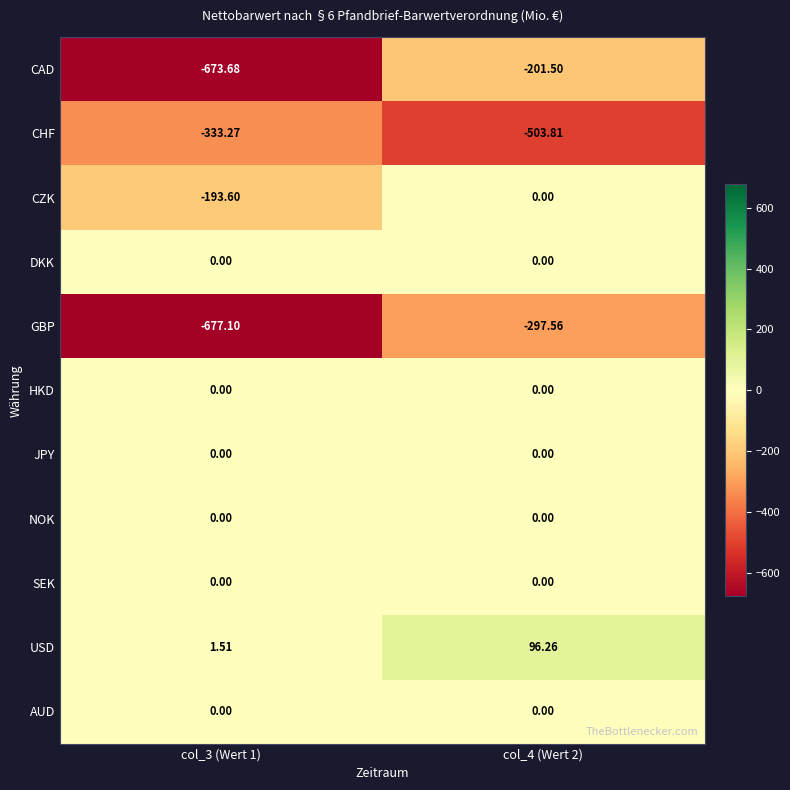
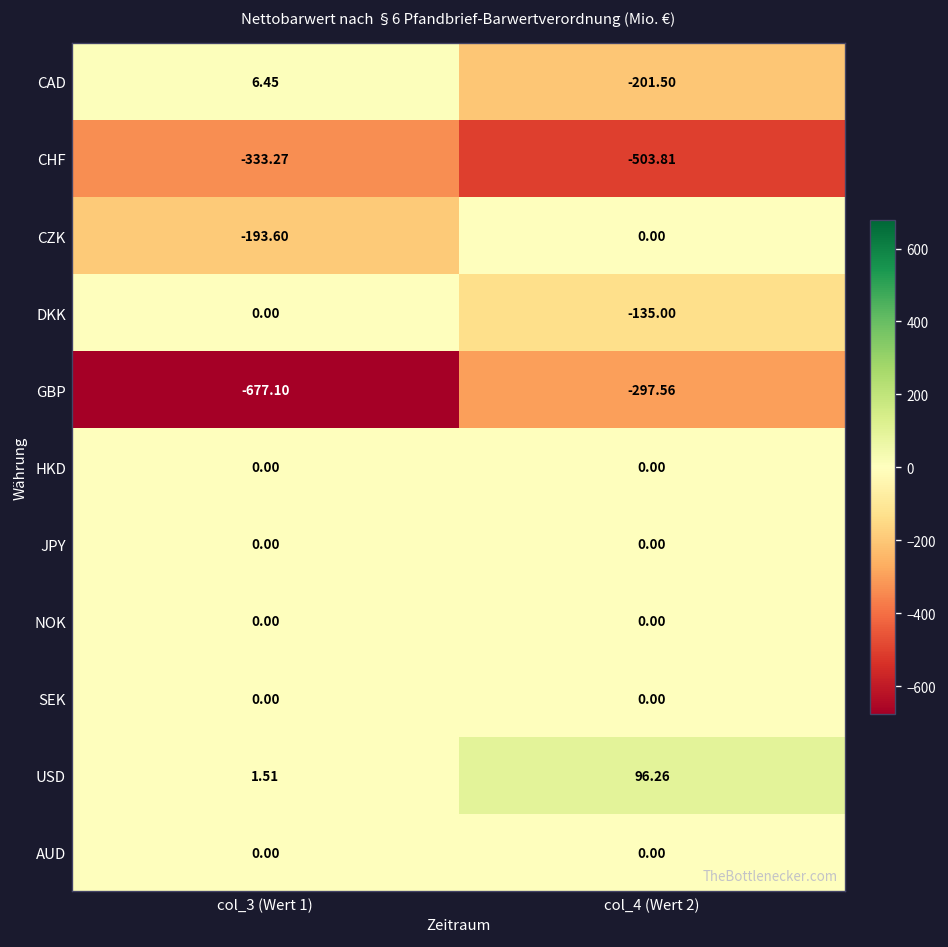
  {
    "CAD": {
-     "col_3 (Wert 1)": -673.68,
+     "col_3 (Wert 1)": 6.45,
      "col_4 (Wert 2)": -201.50
    },
    "CHF": {
      "col_3 (Wert 1)": -333.27,
      "col_4 (Wert 2)": -503.81
    },
    "CZK": {
      "col_3 (Wert 1)": -193.60,
      "col_4 (Wert 2)": 0.00
    },
    "DKK": {
      "col_3 (Wert 1)": 0.00,
-     "col_4 (Wert 2)": 0.00
+     "col_4 (Wert 2)": -135.00
    },
    "GBP": {
      "col_3 (Wert 1)": -677.10,
      "col_4 (Wert 2)": -297.56
    },
    "HKD": {
      "col_3 (Wert 1)": 0.00,
      "col_4 (Wert 2)": 0.00
    },
    "JPY": {
      "col_3 (Wert 1)": 0.00,
      "col_4 (Wert 2)": 0.00
    },
    "NOK": {
      "col_3 (Wert 1)": 0.00,
      "col_4 (Wert 2)": 0.00
    },
    "SEK": {
      "col_3 (Wert 1)": 0.00,
      "col_4 (Wert 2)": 0.00
    },
    "USD": {
      "col_3 (Wert 1)": 1.51,
      "col_4 (Wert 2)": 96.26
    },
    "AUD": {
      "col_3 (Wert 1)": 0.00
    }
  }
